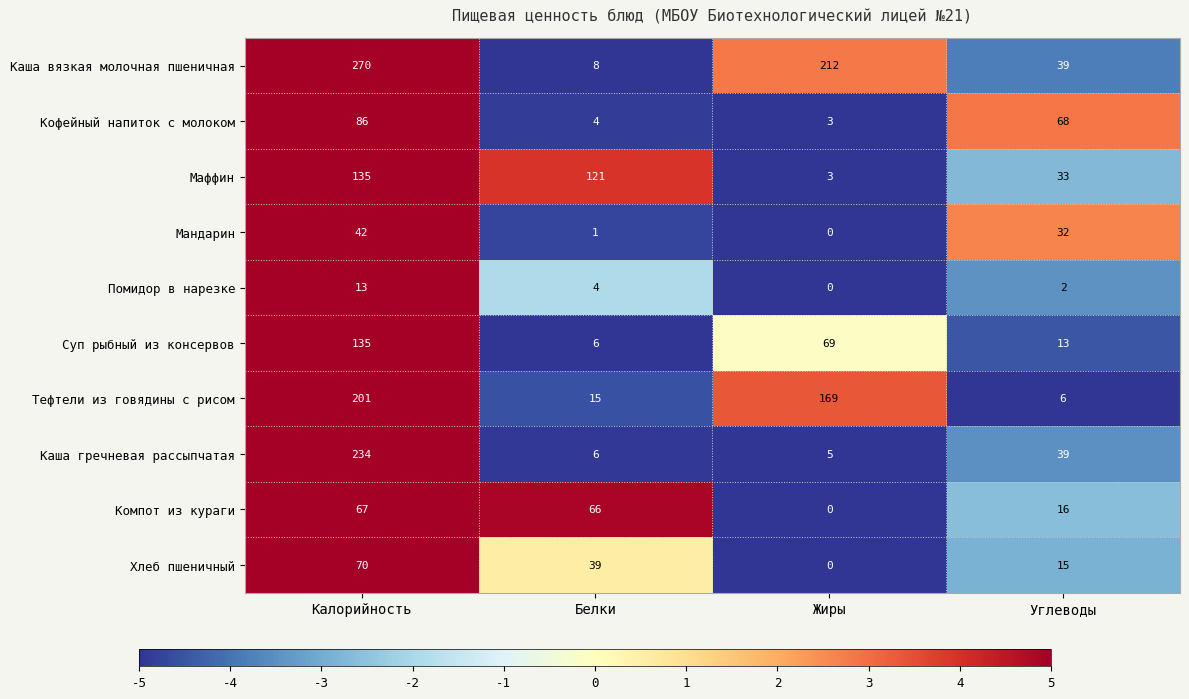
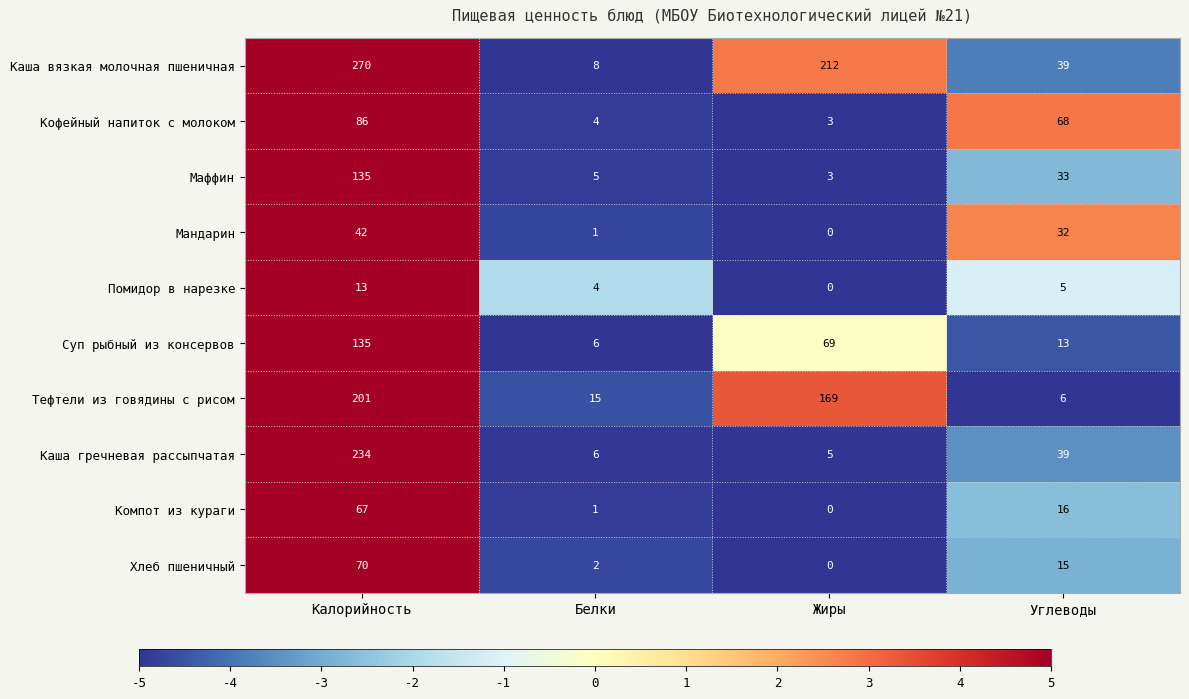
  {
    "Каша вязкая молочная пшеничная": {
      "Калорийность": 270,
      "Белки": 8,
      "Жиры": 212,
      "Углеводы": 39
    },
    "Кофейный напиток с молоком": {
      "Калорийность": 86,
      "Белки": 4,
      "Жиры": 3,
      "Углеводы": 68
    },
    "Маффин": {
      "Калорийность": 135,
-     "Белки": 121,
+     "Белки": 5,
      "Жиры": 3,
      "Углеводы": 33
    },
    "Мандарин": {
      "Калорийность": 42,
      "Белки": 1,
      "Жиры": 0,
      "Углеводы": 32
    },
    "Помидор в нарезке": {
      "Калорийность": 13,
      "Белки": 4,
      "Жиры": 0,
-     "Углеводы": 2
+     "Углеводы": 5
    },
    "Суп рыбный из консервов": {
      "Калорийность": 135,
      "Белки": 6,
      "Жиры": 69,
      "Углеводы": 13
    },
    "Тефтели из говядины с рисом": {
      "Калорийность": 201,
      "Белки": 15,
      "Жиры": 169,
      "Углеводы": 6
    },
    "Каша гречневая рассыпчатая": {
      "Калорийность": 234,
      "Белки": 6,
      "Жиры": 5,
      "Углеводы": 39
    },
    "Компот из кураги": {
      "Калорийность": 67,
-     "Белки": 66,
+     "Белки": 1,
      "Жиры": 0,
      "Углеводы": 16
    },
    "Хлеб пшеничный": {
      "Калорийность": 70,
-     "Белки": 39,
+     "Белки": 2,
      "Жиры": 0,
      "Углеводы": 15
    }
  }
